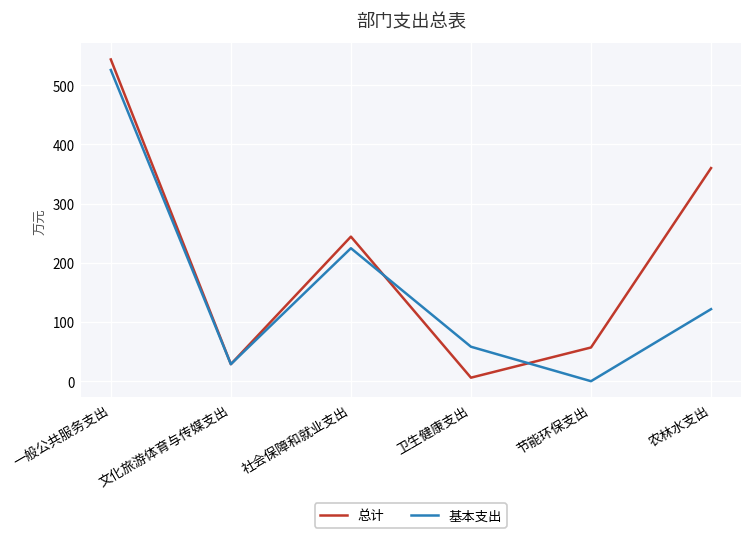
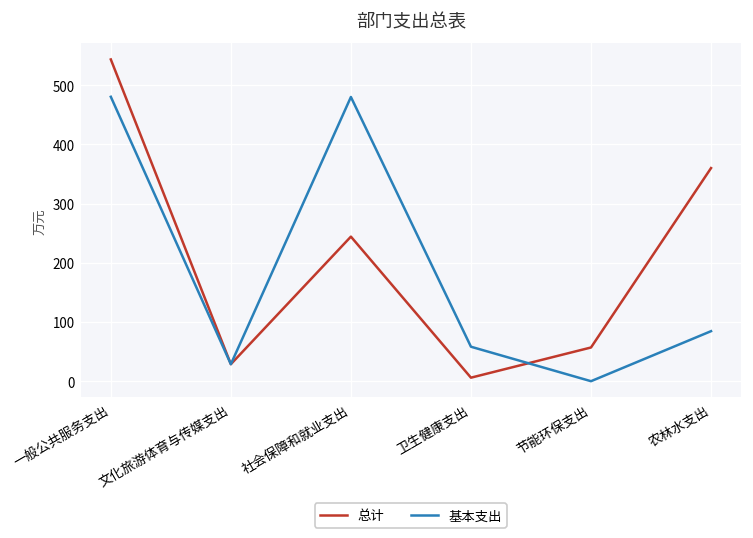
  {
    "总计": {
      "一般公共服务支出": 540,
      "社会保障和就业支出": 240,
      "卫生健康支出": 10,
      "节能环保支出": 60,
      "农林水支出": 360
    },
    "基本支出": {
-     "一般公共服务支出": 530,
-     "社会保障和就业支出": 220,
+     "一般公共服务支出": 480,
+     "社会保障和就业支出": 480,
      "卫生健康支出": 60,
      "节能环保支出": 0,
-     "农林水支出": 120
+     "农林水支出": 80
    }
  }
